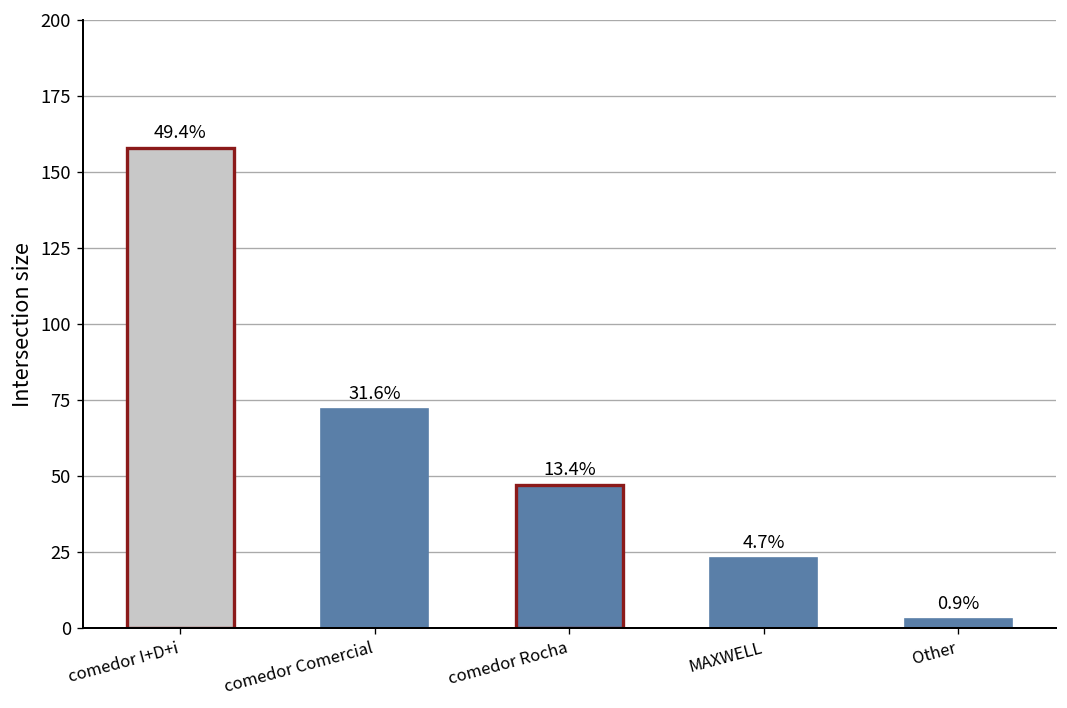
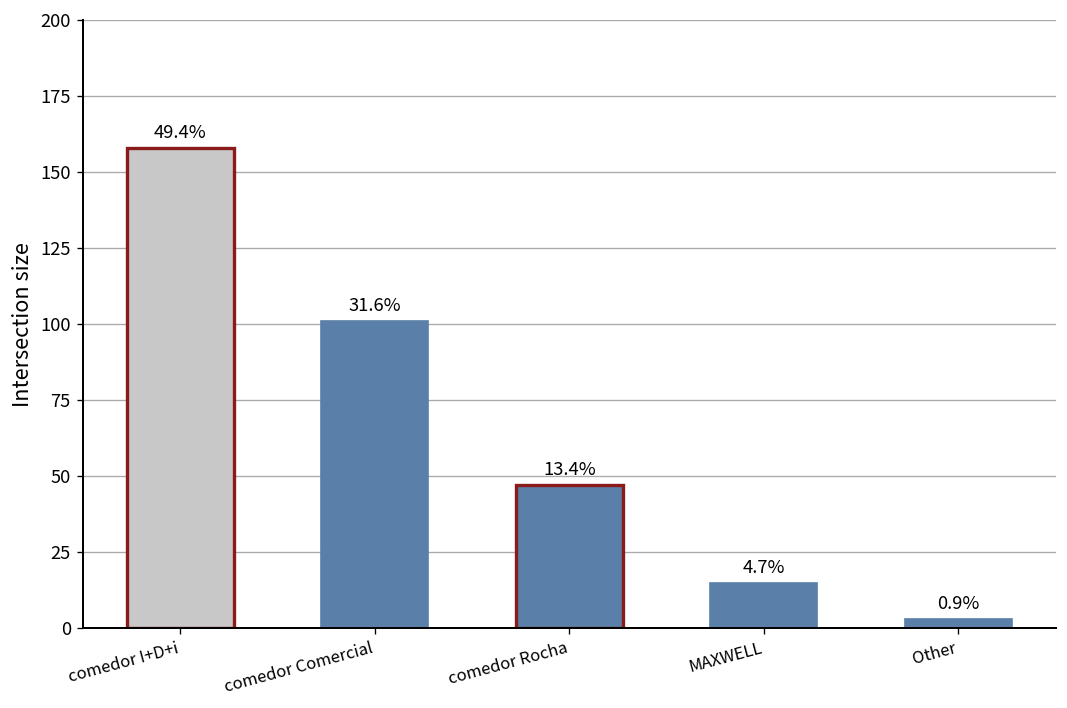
  {
-   "comedor Comercial": 72,
-   "MAXWELL": 23
+   "comedor Comercial": 101,
+   "MAXWELL": 15
  }
